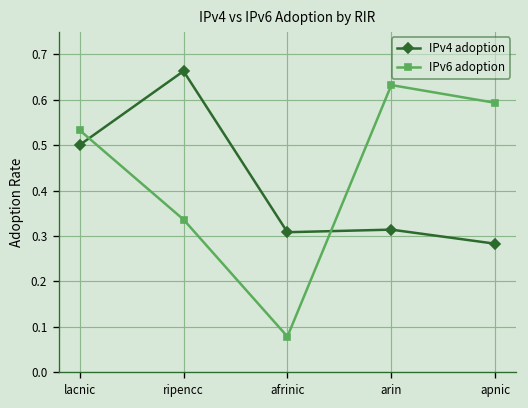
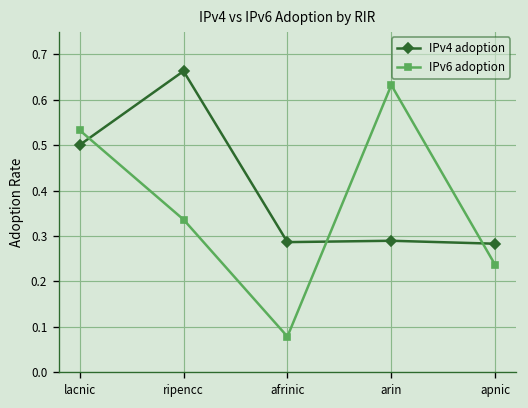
  {
    "IPv4 adoption": {
      "lacnic": 0.50,
      "ripencc": 0.66,
-     "afrinic": 0.31,
-     "arin": 0.31,
+     "afrinic": 0.29,
+     "arin": 0.29,
      "apnic": 0.28
    },
    "IPv6 adoption": {
      "lacnic": 0.53,
      "ripencc": 0.34,
      "afrinic": 0.08,
      "arin": 0.63,
-     "apnic": 0.59
+     "apnic": 0.24
    }
  }
